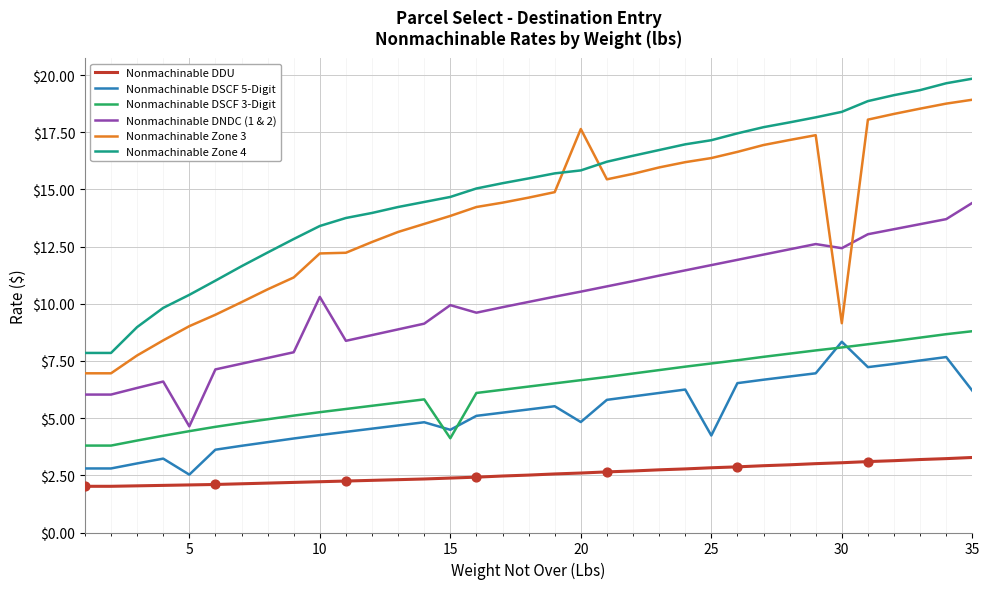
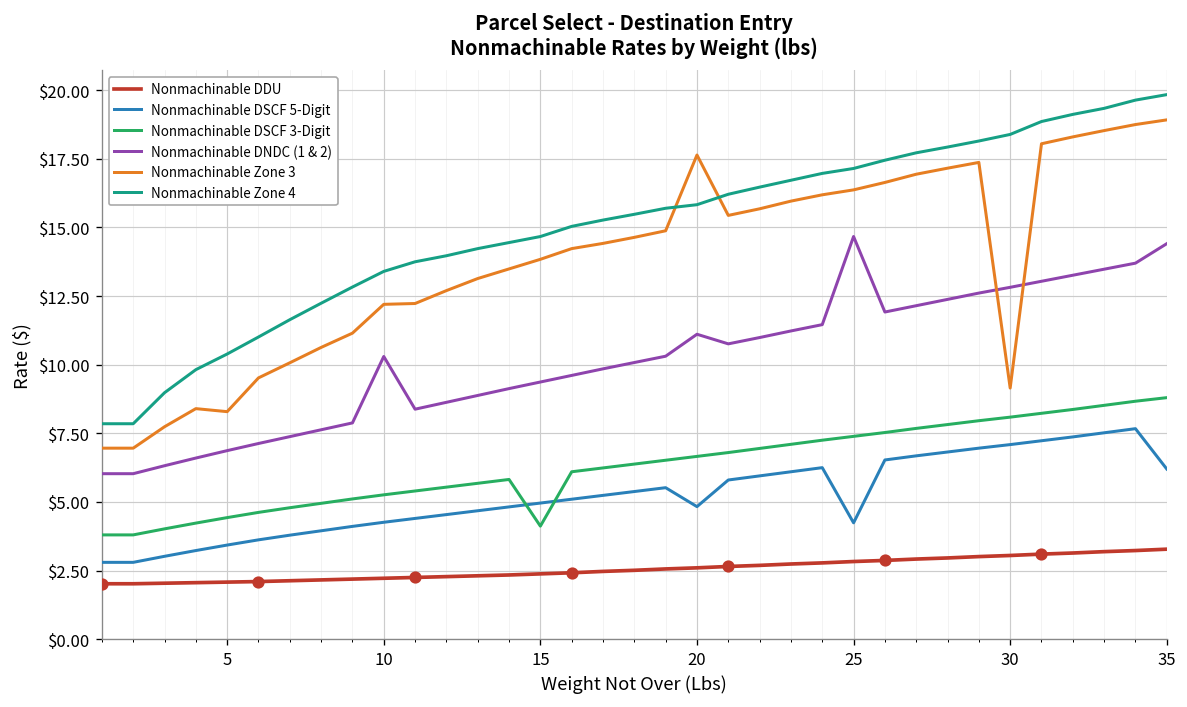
  {
    "Nonmachinable DSCF 5-Digit": {
-     "5": "$2.5",
+     "5": "$3.4",
      "10": "$4.3",
-     "15": "$4.5",
+     "15": "$5.0",
      "20": "$4.8",
      "25": "$4.2",
-     "30": "$8.3",
+     "30": "$7.1",
      "35": "$6.2"
    },
    "Nonmachinable DNDC (1 & 2)": {
-     "5": "$4.6",
+     "5": "$6.9",
      "10": "$10.3",
-     "15": "$9.9",
-     "20": "$10.5",
-     "25": "$11.7",
-     "30": "$12.4",
+     "15": "$9.4",
+     "20": "$11.1",
+     "25": "$14.7",
+     "30": "$12.8",
      "35": "$14.4"
    },
    "Nonmachinable Zone 3": {
-     "5": "$9.0",
+     "5": "$8.3",
      "10": "$12.2",
      "15": "$13.8",
      "20": "$17.6",
      "25": "$16.4",
      "30": "$9.2",
      "35": "$18.9"
    }
  }
